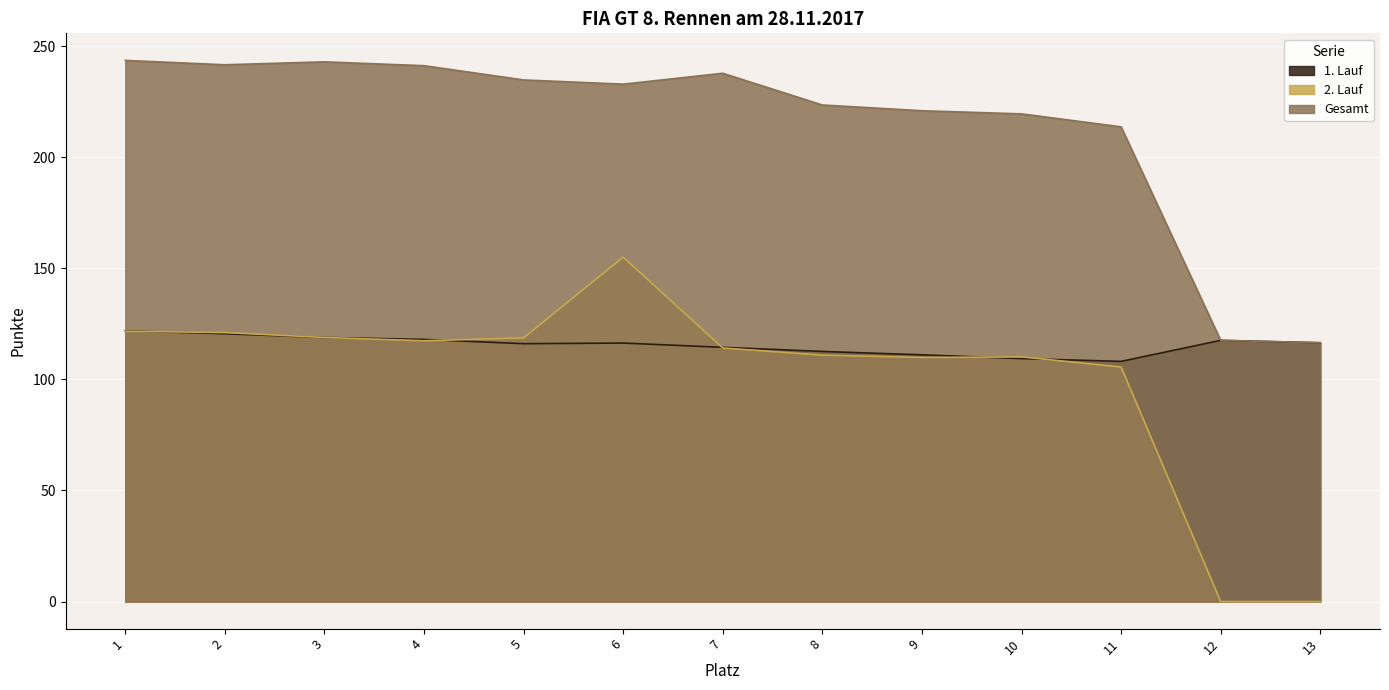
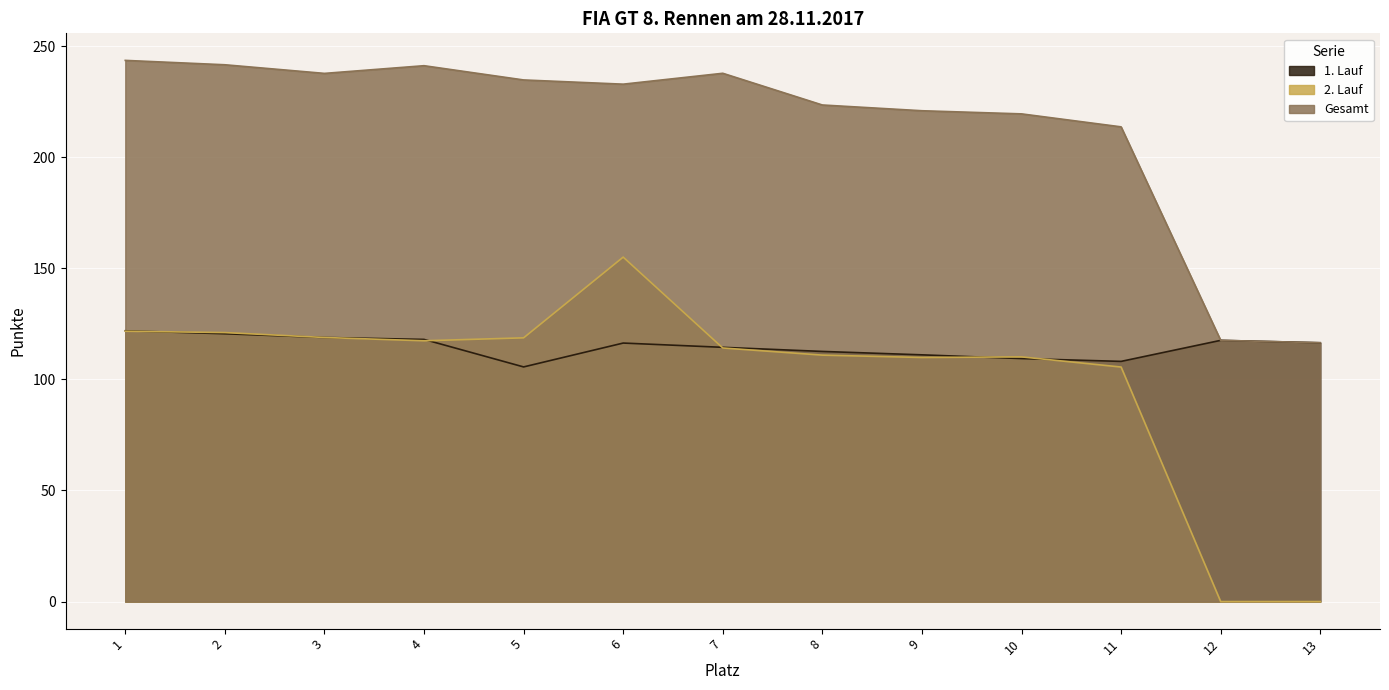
  {
    "1. Lauf": {
-     "5": 116,
+     "5": 106,
      "6": 116,
      "8": 113,
      "9": 111,
      "11": 108
    },
    "2. Lauf": {
      "5": 119,
      "6": 155,
      "8": 111,
      "9": 110,
      "11": 106,
      "12": 0,
      "13": 0
    },
    "Gesamt": {
      "1": 244,
      "2": 242,
-     "3": 243,
+     "3": 238,
      "4": 241,
      "5": 235,
      "6": 233,
      "7": 238,
      "8": 223,
      "9": 221,
      "10": 219,
      "11": 214
    }
  }
